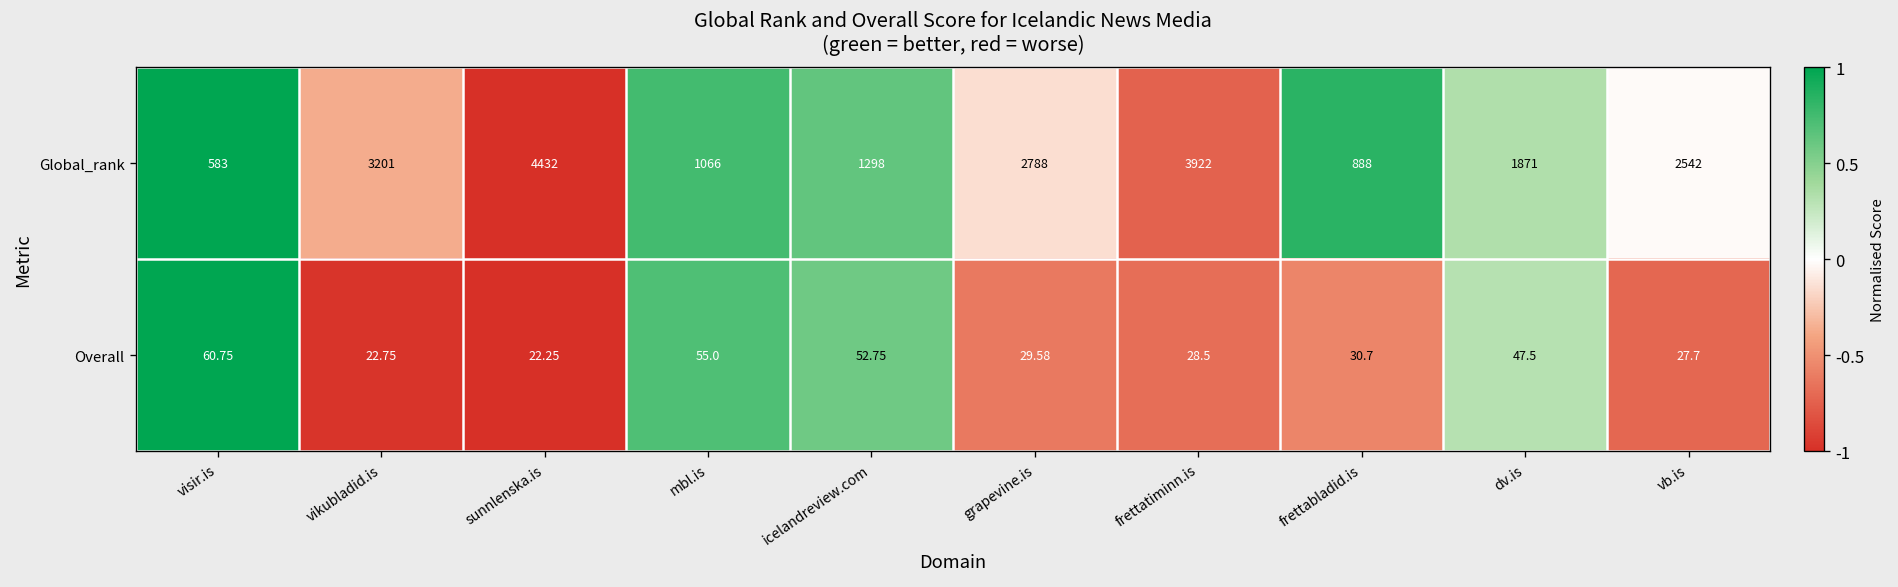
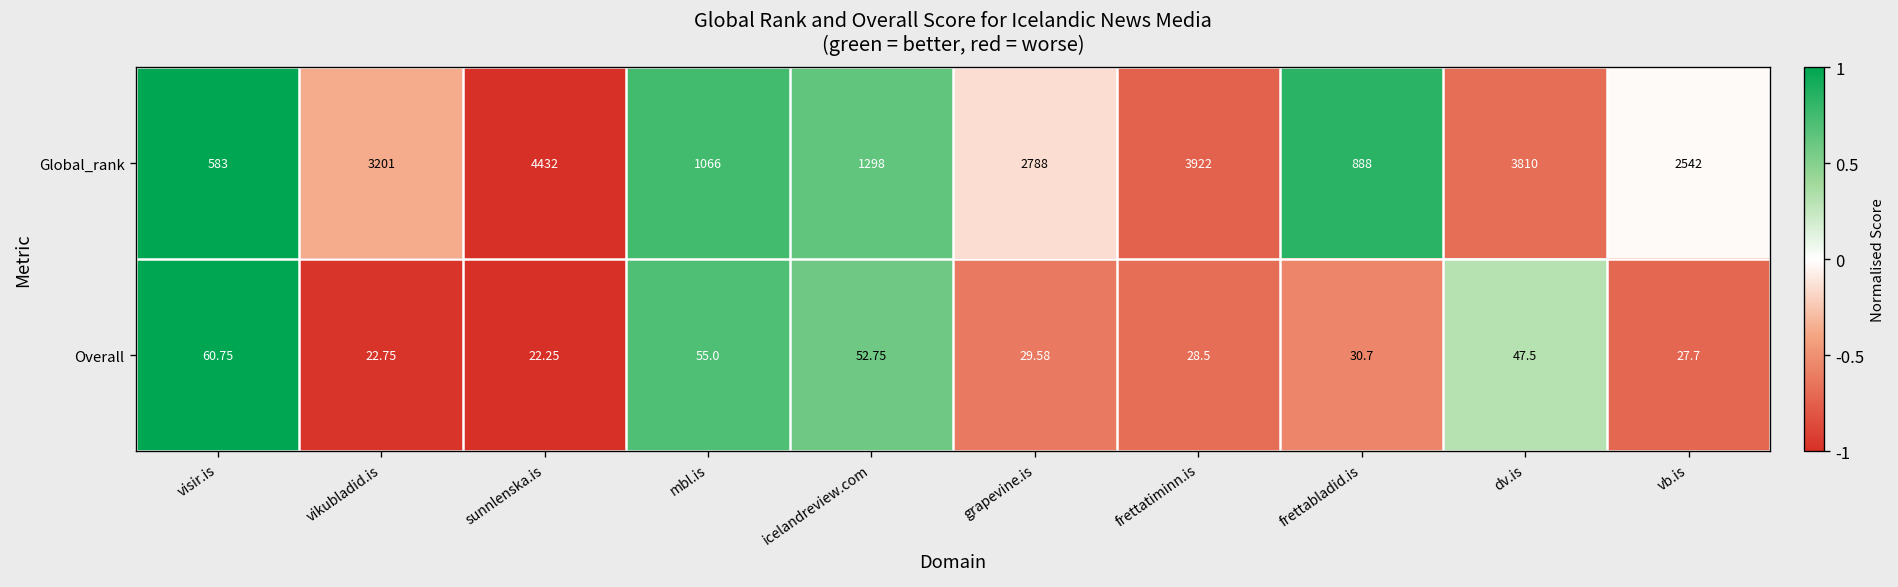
  {
    "Global_rank": {
      "visir.is": 583,
      "vikubladid.is": 3201,
      "sunnlenska.is": 4432,
      "mbl.is": 1066,
      "icelandreview.com": 1298,
      "grapevine.is": 2788,
      "frettatiminn.is": 3922,
      "frettabladid.is": 888,
-     "dv.is": 1871,
+     "dv.is": 3810,
      "vb.is": 2542
    },
    "Overall": {
      "visir.is": 60.75,
      "vikubladid.is": 22.75,
      "sunnlenska.is": 22.25,
      "mbl.is": 55.0,
      "icelandreview.com": 52.75,
      "grapevine.is": 29.58,
      "frettatiminn.is": 28.5,
      "frettabladid.is": 30.7,
      "dv.is": 47.5,
      "vb.is": 27.7
    }
  }
